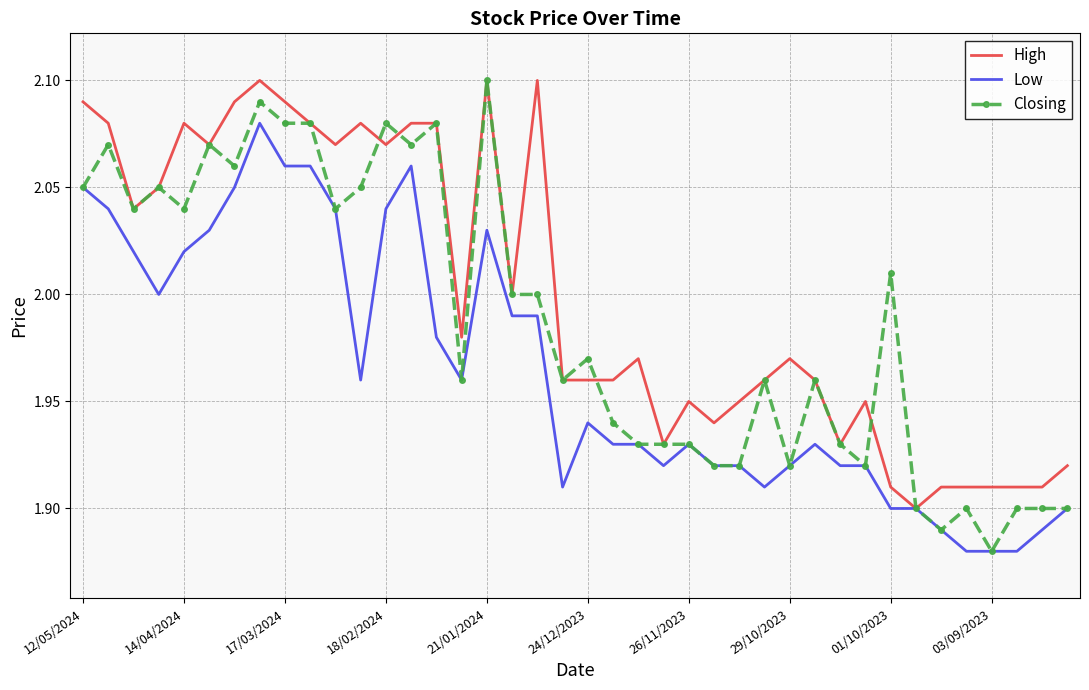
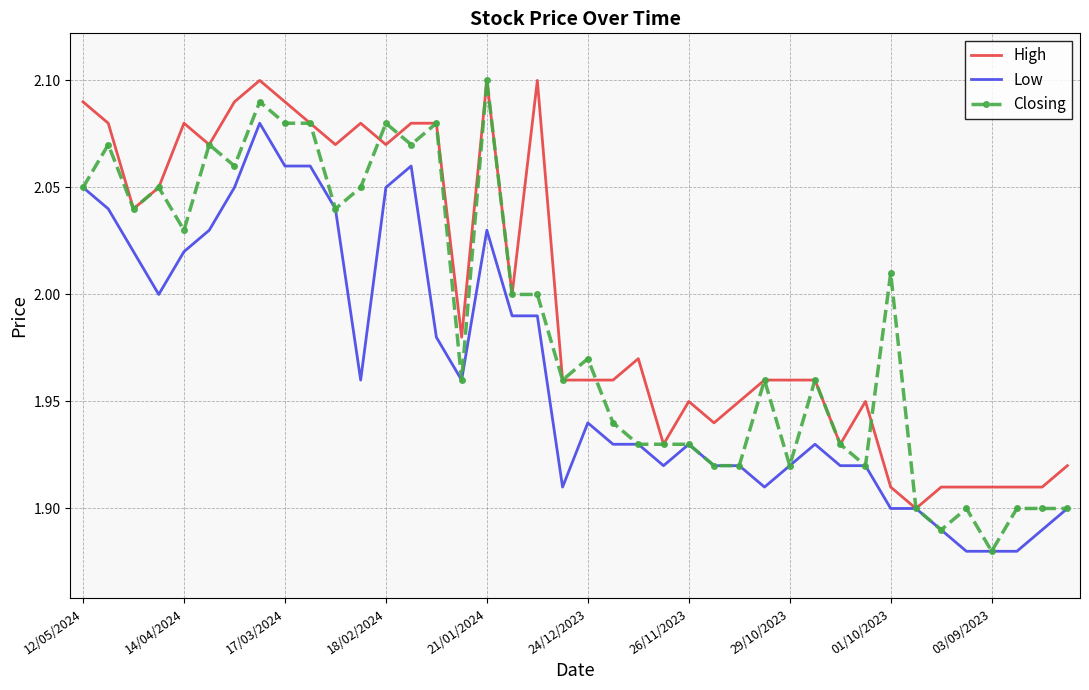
  {
    "High": {
      "12/05/2024": 2.09,
      "14/04/2024": 2.08,
      "17/03/2024": 2.09,
      "18/02/2024": 2.07,
      "24/12/2023": 1.96,
      "26/11/2023": 1.95,
-     "29/10/2023": 1.97,
+     "29/10/2023": 1.96,
      "01/10/2023": 1.91,
      "03/09/2023": 1.91
    },
    "Low": {
      "14/04/2024": 2.02,
      "17/03/2024": 2.06,
-     "18/02/2024": 2.04,
+     "18/02/2024": 2.05,
      "21/01/2024": 2.03,
      "24/12/2023": 1.94,
      "01/10/2023": 1.90
    },
    "Closing": {
-     "14/04/2024": 2.04,
+     "14/04/2024": 2.03,
      "17/03/2024": 2.08,
      "18/02/2024": 2.08,
      "24/12/2023": 1.97,
      "01/10/2023": 2.01
    }
  }
